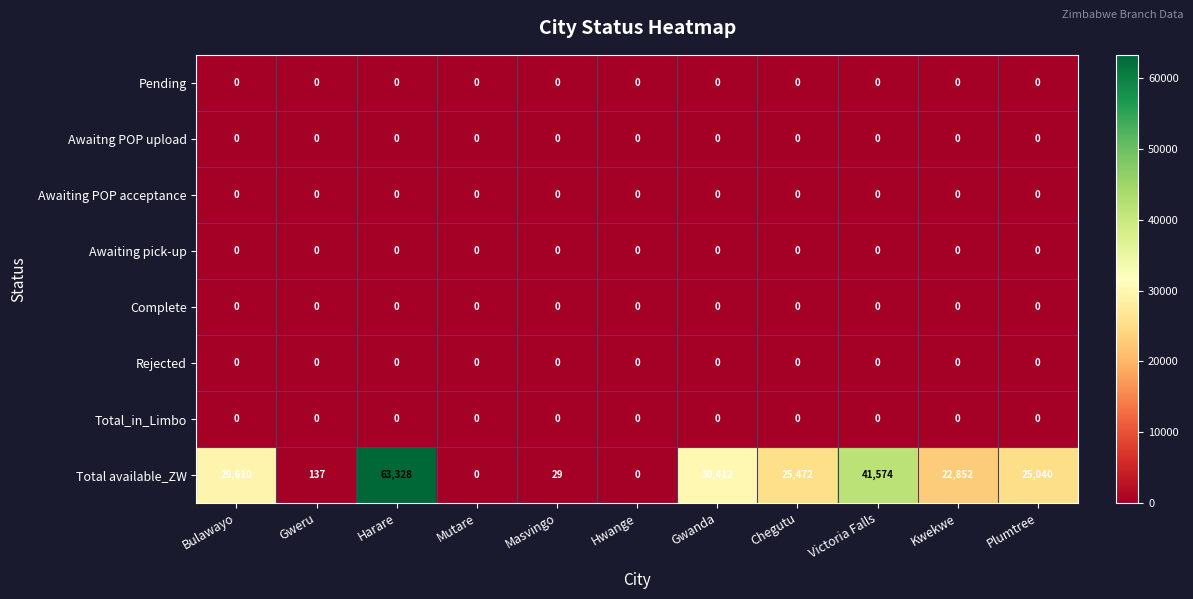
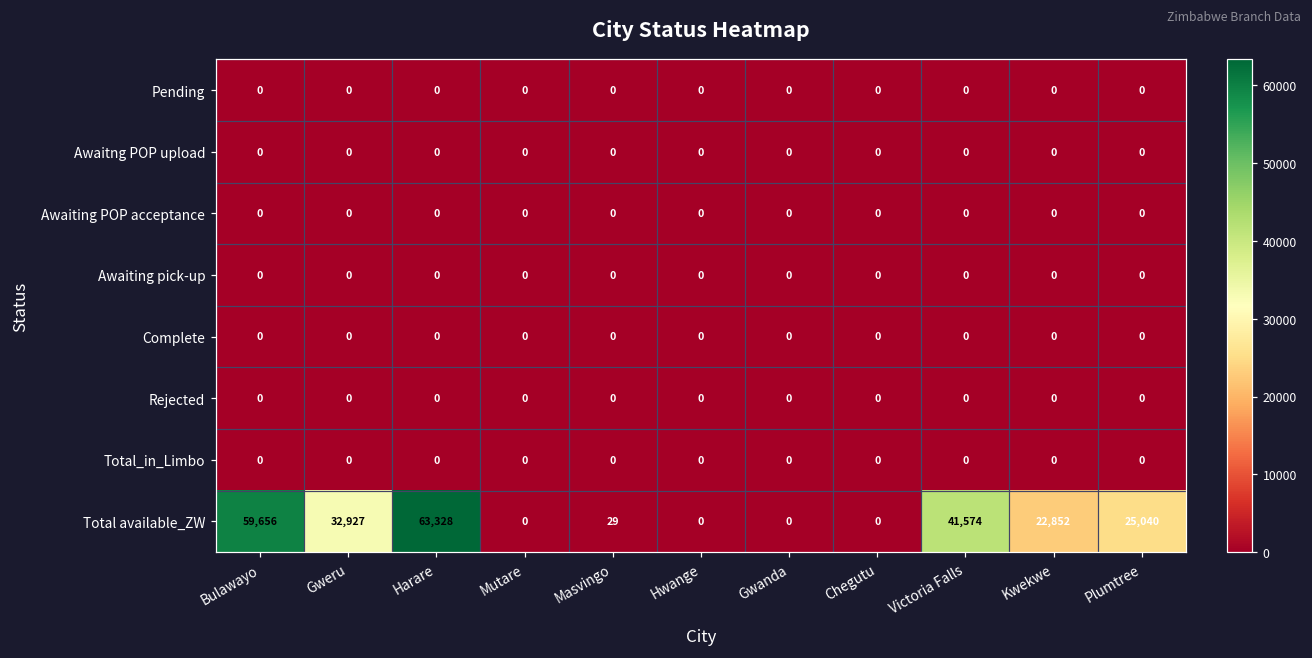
  {
    "Pending": {
      "Bulawayo": "0",
      "Gweru": "0",
      "Harare": "0",
      "Mutare": "0",
      "Masvingo": "0",
      "Hwange": "0",
      "Gwanda": "0",
      "Chegutu": "0",
      "Victoria Falls": "0",
      "Kwekwe": "0",
      "Plumtree": "0"
    },
    "Awaitng POP upload": {
      "Bulawayo": "0",
      "Gweru": "0",
      "Harare": "0",
      "Mutare": "0",
      "Masvingo": "0",
      "Hwange": "0",
      "Gwanda": "0",
      "Chegutu": "0",
      "Victoria Falls": "0",
      "Kwekwe": "0",
      "Plumtree": "0"
    },
    "Awaiting POP acceptance": {
      "Bulawayo": "0",
      "Gweru": "0",
      "Harare": "0",
      "Mutare": "0",
      "Masvingo": "0",
      "Hwange": "0",
      "Gwanda": "0",
      "Chegutu": "0",
      "Victoria Falls": "0",
      "Kwekwe": "0",
      "Plumtree": "0"
    },
    "Awaiting pick-up": {
      "Bulawayo": "0",
      "Gweru": "0",
      "Harare": "0",
      "Mutare": "0",
      "Masvingo": "0",
      "Hwange": "0",
      "Gwanda": "0",
      "Chegutu": "0",
      "Victoria Falls": "0",
      "Kwekwe": "0",
      "Plumtree": "0"
    },
    "Complete": {
      "Bulawayo": "0",
      "Gweru": "0",
      "Harare": "0",
      "Mutare": "0",
      "Masvingo": "0",
      "Hwange": "0",
      "Gwanda": "0",
      "Chegutu": "0",
      "Victoria Falls": "0",
      "Kwekwe": "0",
      "Plumtree": "0"
    },
    "Rejected": {
      "Bulawayo": "0",
      "Gweru": "0",
      "Harare": "0",
      "Mutare": "0",
      "Masvingo": "0",
      "Hwange": "0",
      "Gwanda": "0",
      "Chegutu": "0",
      "Victoria Falls": "0",
      "Kwekwe": "0",
      "Plumtree": "0"
    },
    "Total_in_Limbo": {
      "Bulawayo": "0",
      "Gweru": "0",
      "Harare": "0",
      "Mutare": "0",
      "Masvingo": "0",
      "Hwange": "0",
      "Gwanda": "0",
      "Chegutu": "0",
      "Victoria Falls": "0",
      "Kwekwe": "0",
      "Plumtree": "0"
    },
    "Total available_ZW": {
-     "Bulawayo": "29,610",
-     "Gweru": "137",
+     "Bulawayo": "59,656",
+     "Gweru": "32,927",
      "Harare": "63,328",
      "Mutare": "0",
      "Masvingo": "29",
      "Hwange": "0",
-     "Gwanda": "30,412",
-     "Chegutu": "25,472",
+     "Gwanda": "0",
+     "Chegutu": "0",
      "Victoria Falls": "41,574",
      "Kwekwe": "22,852",
      "Plumtree": "25,040"
    }
  }
